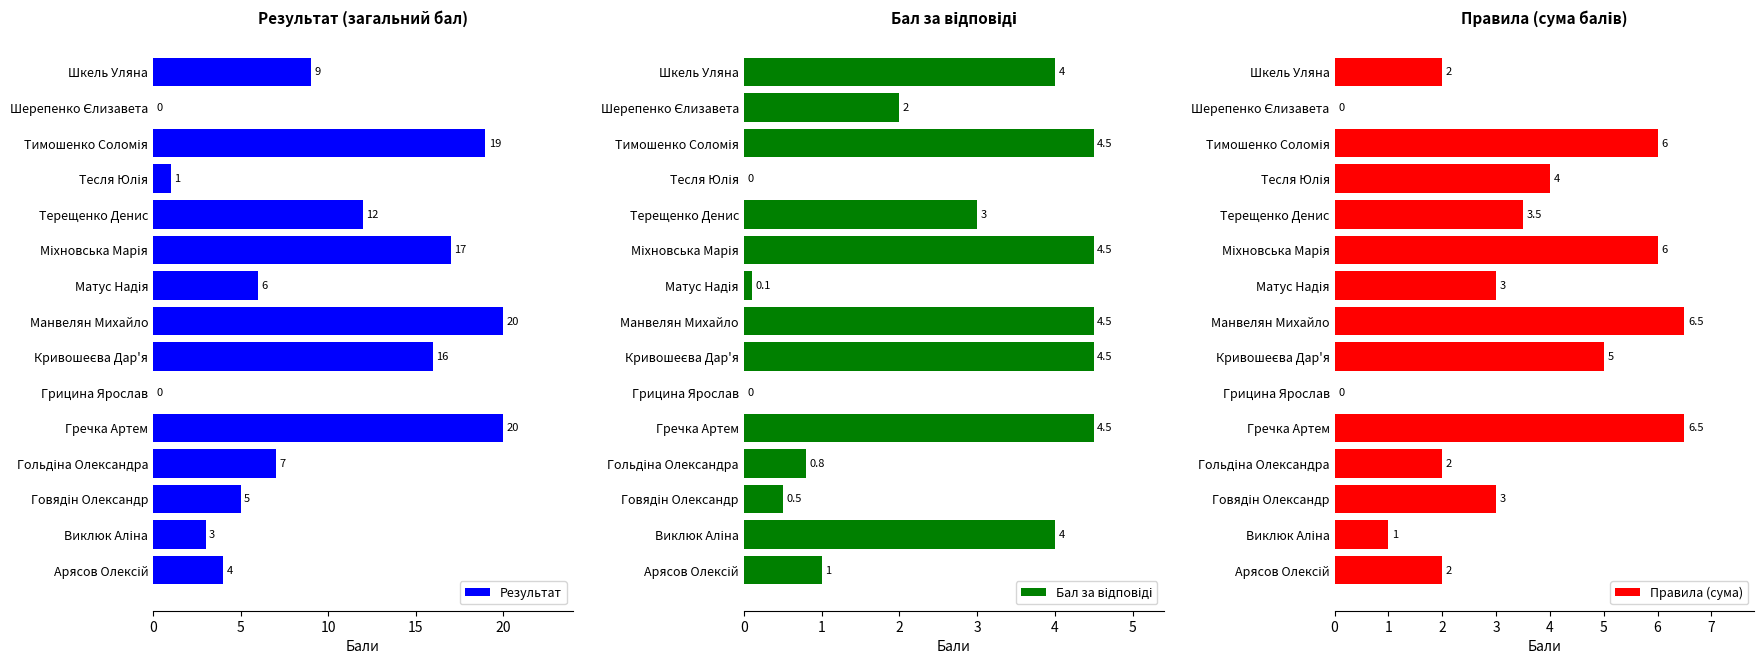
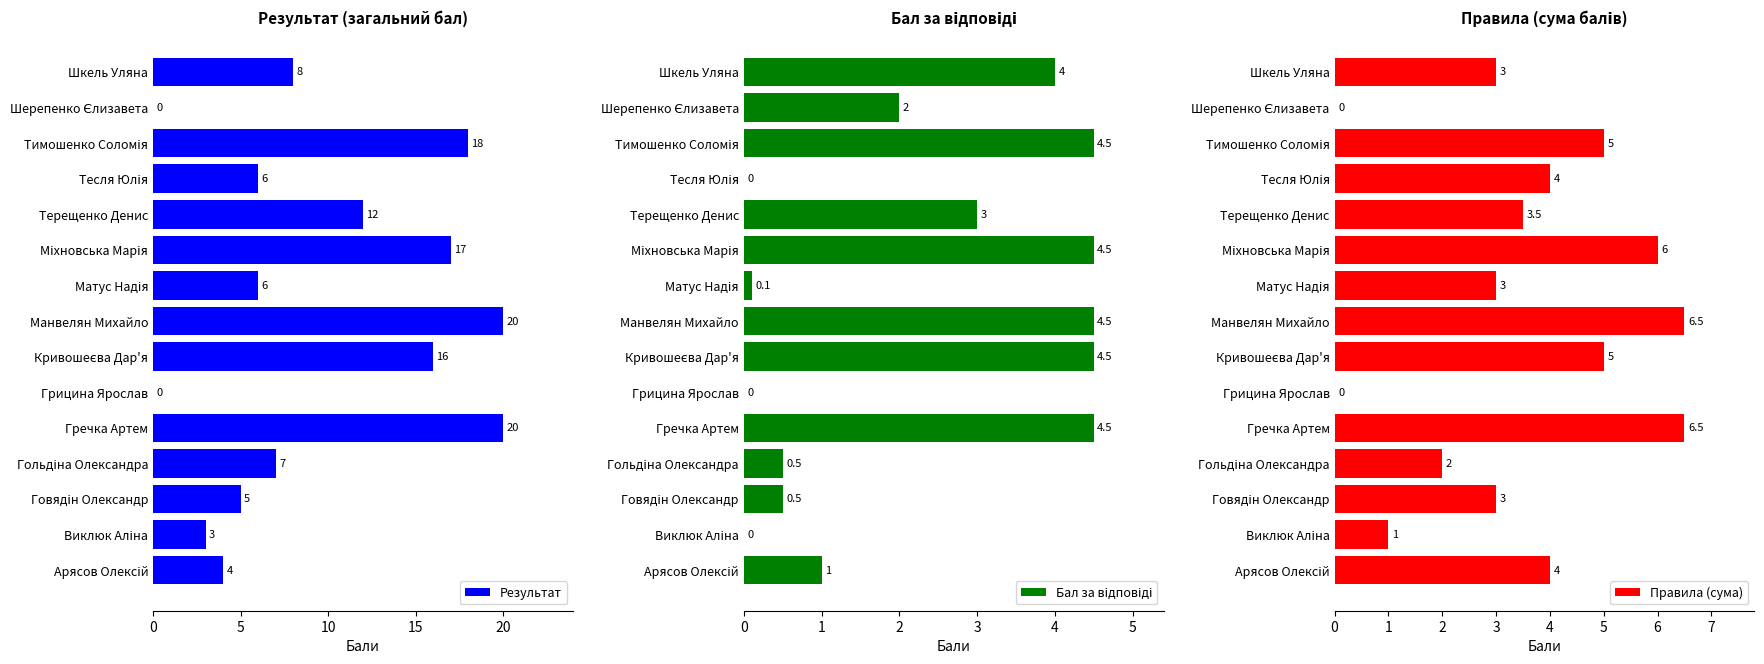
  {
    "Результат (загальний бал)": {
-     "Шкель Уляна": 9,
+     "Шкель Уляна": 8,
      "Шерепенко Єлизавета": 0,
-     "Тимошенко Соломія": 19,
-     "Тесля Юлія": 1,
+     "Тимошенко Соломія": 18,
+     "Тесля Юлія": 6,
      "Терещенко Денис": 12,
      "Міхновська Марія": 17,
      "Матус Надія": 6,
      "Манвелян Михайло": 20,
      "Кривошеєва Дар'я": 16,
      "Грицина Ярослав": 0,
      "Гречка Артем": 20,
      "Гольдіна Олександра": 7,
      "Говядін Олександр": 5,
      "Виклюк Аліна": 3,
      "Арясов Олексій": 4
    },
    "Бал за відповіді": {
      "Шкель Уляна": 4,
      "Шерепенко Єлизавета": 2,
      "Тимошенко Соломія": 4.5,
      "Тесля Юлія": 0,
      "Терещенко Денис": 3,
      "Міхновська Марія": 4.5,
      "Матус Надія": 0.1,
      "Манвелян Михайло": 4.5,
      "Кривошеєва Дар'я": 4.5,
      "Грицина Ярослав": 0,
      "Гречка Артем": 4.5,
-     "Гольдіна Олександра": 0.8,
+     "Гольдіна Олександра": 0.5,
      "Говядін Олександр": 0.5,
-     "Виклюк Аліна": 4,
+     "Виклюк Аліна": 0,
      "Арясов Олексій": 1
    },
    "Правила (сума балів)": {
-     "Шкель Уляна": 2,
+     "Шкель Уляна": 3,
      "Шерепенко Єлизавета": 0,
-     "Тимошенко Соломія": 6,
+     "Тимошенко Соломія": 5,
      "Тесля Юлія": 4,
      "Терещенко Денис": 3.5,
      "Міхновська Марія": 6,
      "Матус Надія": 3,
      "Манвелян Михайло": 6.5,
      "Кривошеєва Дар'я": 5,
      "Грицина Ярослав": 0,
      "Гречка Артем": 6.5,
      "Гольдіна Олександра": 2,
      "Говядін Олександр": 3,
      "Виклюк Аліна": 1,
-     "Арясов Олексій": 2
+     "Арясов Олексій": 4
    }
  }
